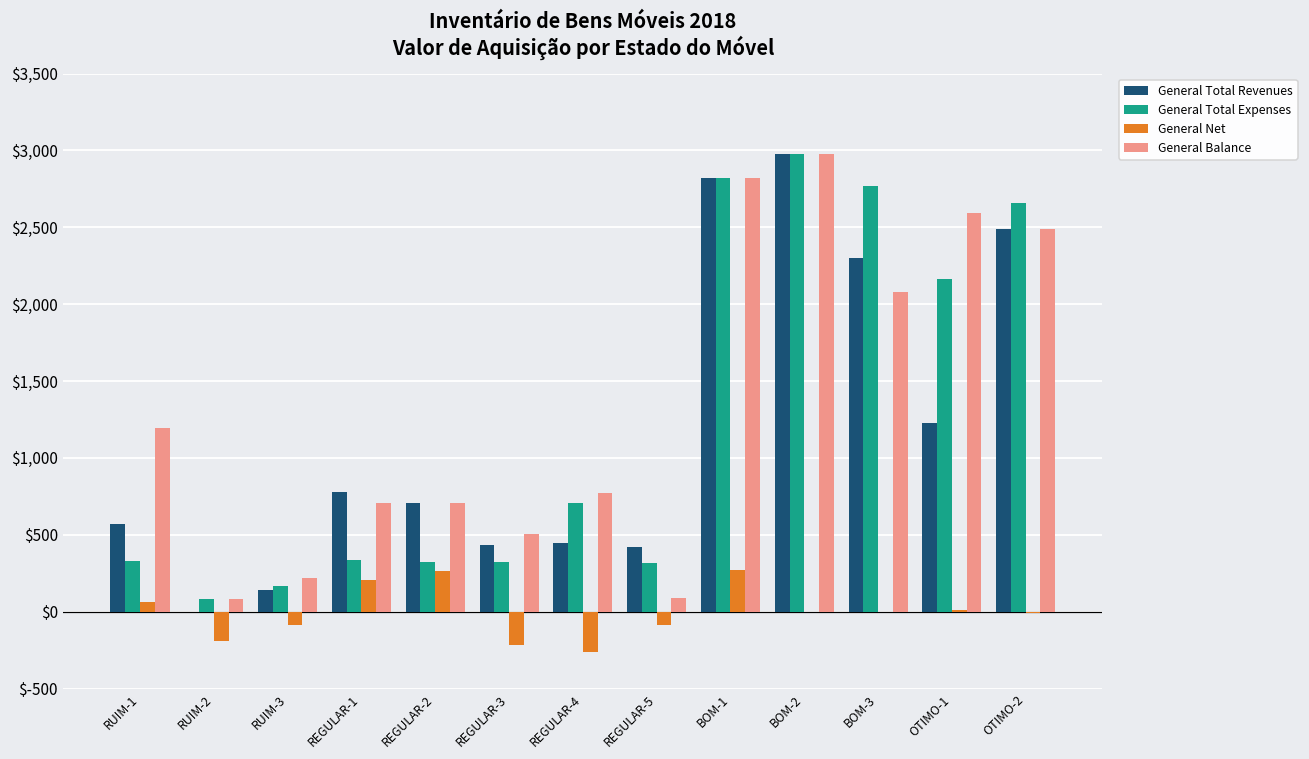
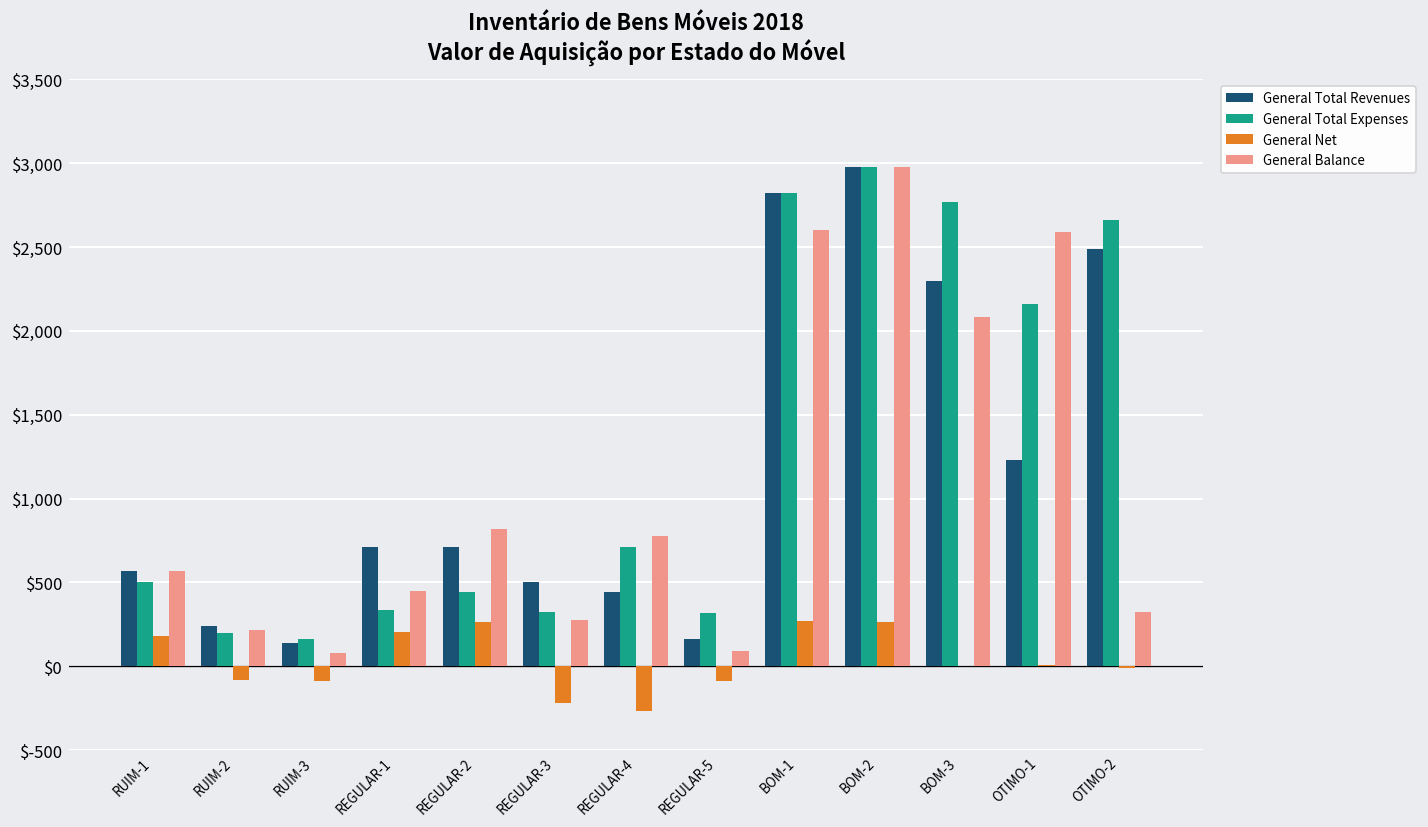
  {
    "General Total Revenues": {
      "RUIM-1": "$570",
-     "RUIM-2": "$0",
+     "RUIM-2": "$240",
      "RUIM-3": "$140",
-     "REGULAR-1": "$780",
+     "REGULAR-1": "$710",
      "REGULAR-2": "$710",
-     "REGULAR-3": "$440",
+     "REGULAR-3": "$500",
      "REGULAR-4": "$450",
-     "REGULAR-5": "$420",
+     "REGULAR-5": "$170",
      "BOM-1": "$2,820",
      "BOM-2": "$2,980",
      "BOM-3": "$2,300",
      "OTIMO-1": "$1,230",
      "OTIMO-2": "$2,490"
    },
    "General Total Expenses": {
-     "RUIM-1": "$330",
-     "RUIM-2": "$80",
+     "RUIM-1": "$500",
+     "RUIM-2": "$200",
      "RUIM-3": "$170",
      "REGULAR-1": "$330",
-     "REGULAR-2": "$320",
+     "REGULAR-2": "$450",
      "REGULAR-3": "$320",
      "REGULAR-4": "$710",
      "REGULAR-5": "$320",
      "BOM-1": "$2,820",
      "BOM-2": "$2,980",
      "BOM-3": "$2,770",
      "OTIMO-1": "$2,160",
      "OTIMO-2": "$2,660"
    },
    "General Net": {
-     "RUIM-1": "$70",
-     "RUIM-2": "$-190",
+     "RUIM-1": "$180",
+     "RUIM-2": "$-80",
      "RUIM-3": "$-90",
      "REGULAR-1": "$210",
      "REGULAR-2": "$270",
      "REGULAR-3": "$-220",
      "REGULAR-4": "$-270",
      "REGULAR-5": "$-90",
      "BOM-1": "$270",
-     "BOM-2": "$0",
+     "BOM-2": "$270",
      "BOM-3": "$0"
    },
    "General Balance": {
-     "RUIM-1": "$1,200",
-     "RUIM-2": "$80",
-     "RUIM-3": "$220",
-     "REGULAR-1": "$710",
-     "REGULAR-2": "$710",
-     "REGULAR-3": "$500",
+     "RUIM-1": "$570",
+     "RUIM-2": "$220",
+     "RUIM-3": "$80",
+     "REGULAR-1": "$450",
+     "REGULAR-2": "$820",
+     "REGULAR-3": "$280",
      "REGULAR-4": "$780",
      "REGULAR-5": "$90",
-     "BOM-1": "$2,820",
+     "BOM-1": "$2,600",
      "BOM-2": "$2,980",
      "BOM-3": "$2,080",
      "OTIMO-1": "$2,590",
-     "OTIMO-2": "$2,490"
+     "OTIMO-2": "$330"
    }
  }
